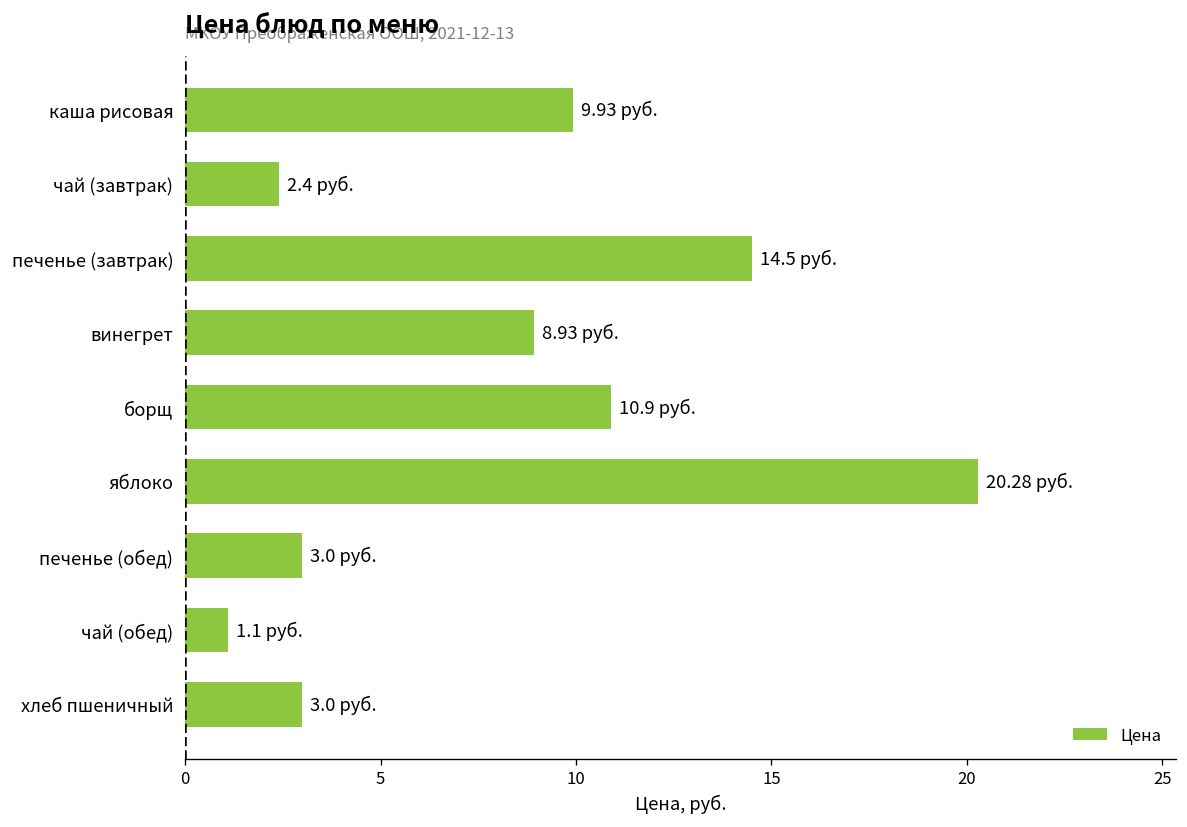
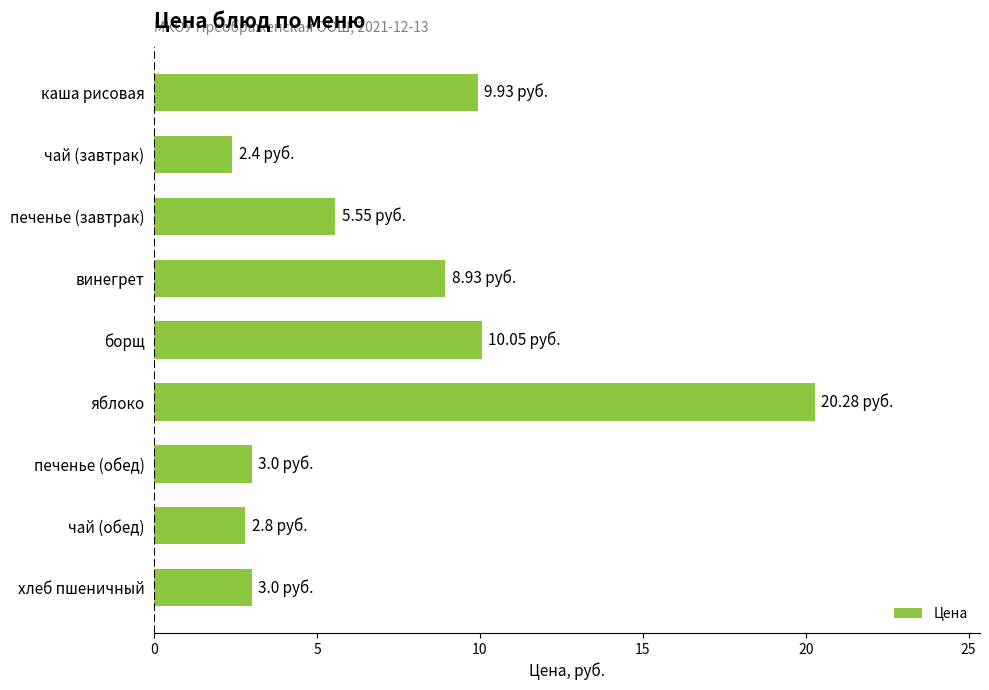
  {
    "каша рисовая": 9.93,
    "чай (завтрак)": 2.4,
-   "печенье (завтрак)": 14.5,
+   "печенье (завтрак)": 5.55,
    "винегрет": 8.93,
-   "борщ": 10.9,
+   "борщ": 10.05,
    "яблоко": 20.28,
    "печенье (обед)": 3.0,
-   "чай (обед)": 1.1,
+   "чай (обед)": 2.8,
    "хлеб пшеничный": 3.0
  }
